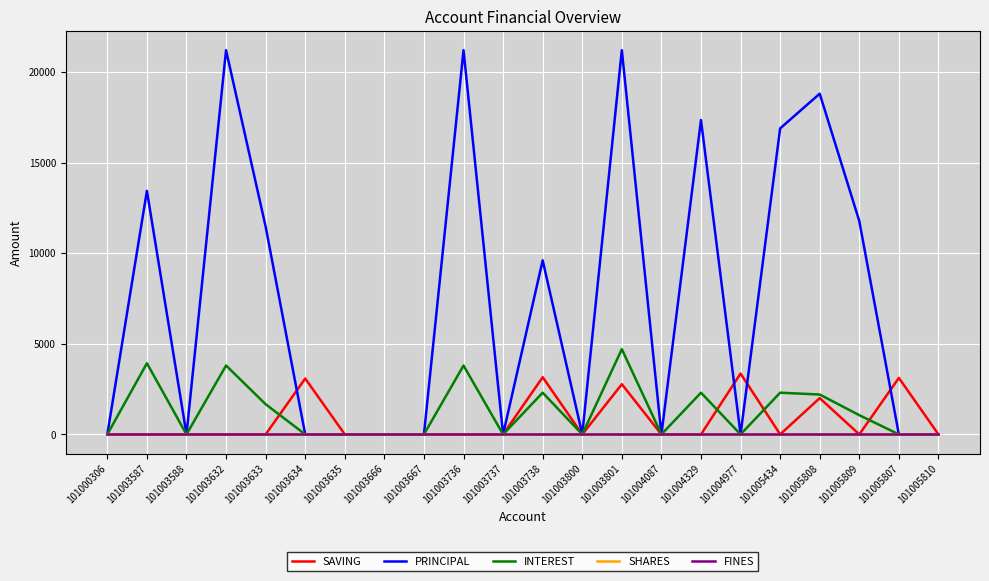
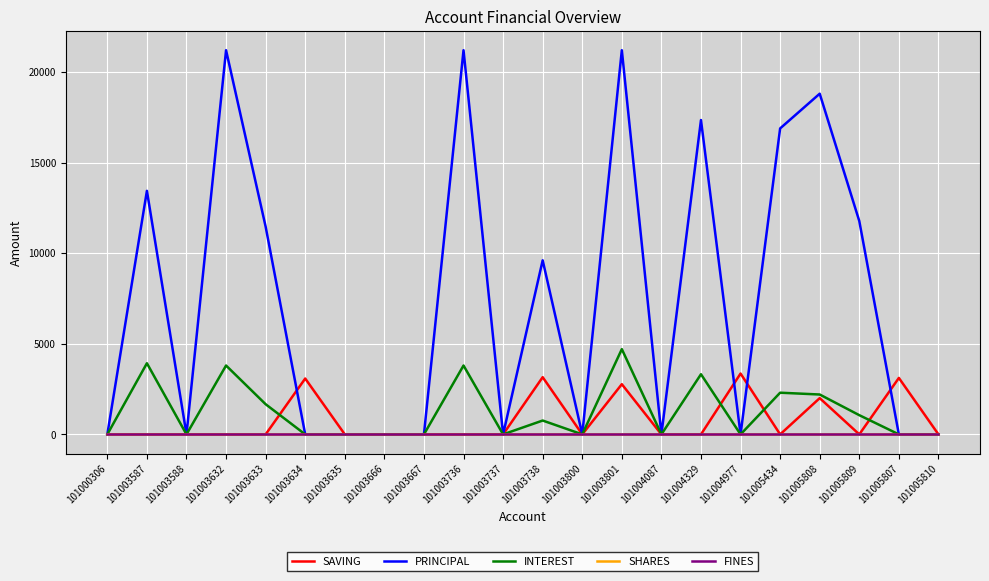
  {
    "SAVING": {
      "101003634": 3100,
      "101003738": 3200,
      "101003801": 2800,
      "101004977": 3400,
      "101005808": 2000,
      "101005807": 3100
    },
    "PRINCIPAL": {
      "101003587": 13400,
      "101003632": 21200,
      "101003633": 11500,
      "101003736": 21200,
      "101003738": 9600,
      "101003801": 21200,
      "101004329": 17300,
      "101005434": 16900,
      "101005808": 18800,
      "101005809": 11800
    },
    "INTEREST": {
      "101003587": 3900,
      "101003632": 3800,
      "101003633": 1700,
      "101003736": 3800,
-     "101003738": 2300,
+     "101003738": 800,
      "101003801": 4700,
-     "101004329": 2300,
+     "101004329": 3300,
      "101005434": 2300,
      "101005808": 2200,
      "101005809": 1100
    },
    "FINES": {
      "101003738": 0,
      "101003801": 0,
      "101005808": 0
    }
  }
